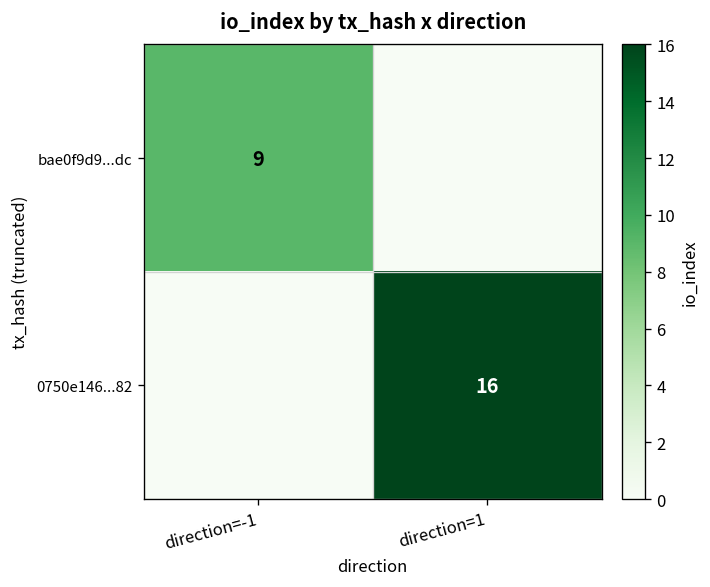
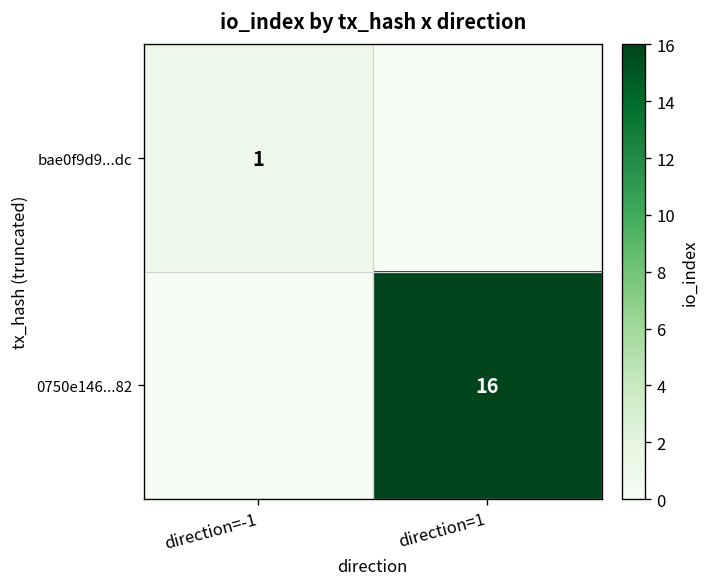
  {
    "bae0f9d9...dc": {
-     "direction=-1": 9
+     "direction=-1": 1
    },
    "0750e146...82": {
      "direction=1": 16
    }
  }
